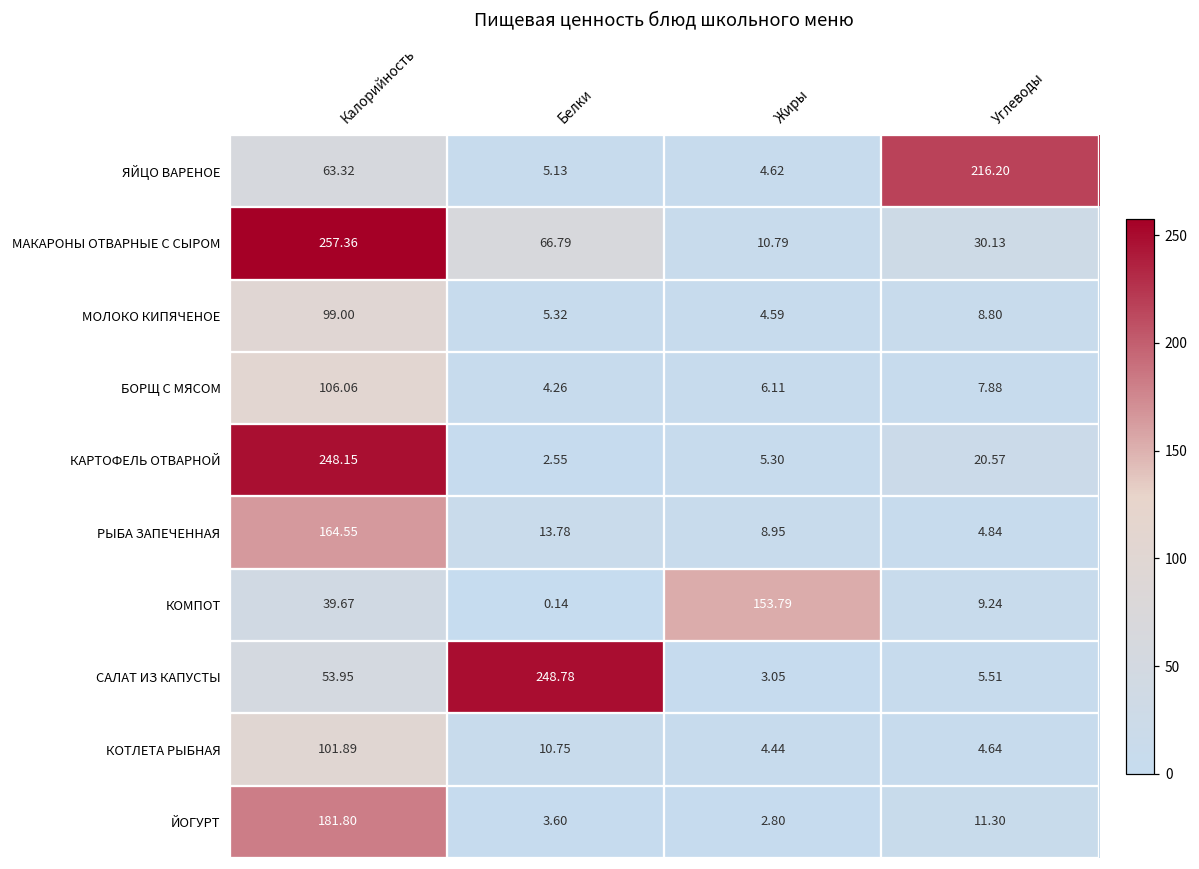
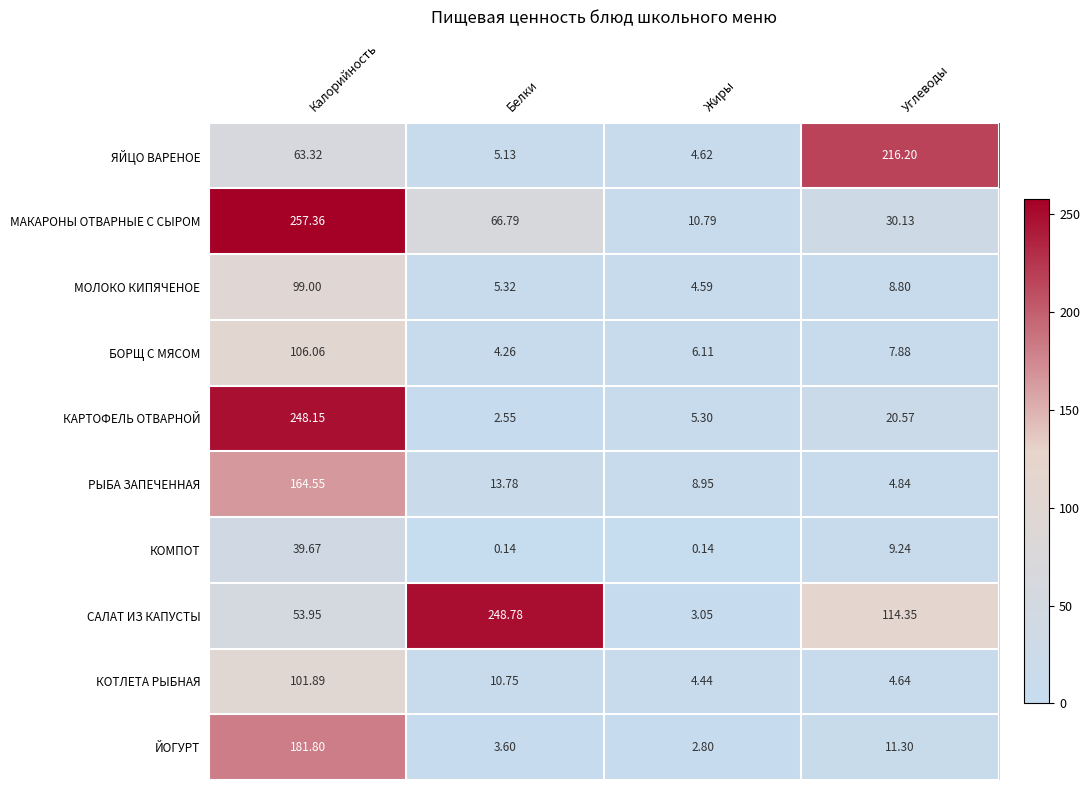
  {
    "ЯЙЦО ВАРЕНОЕ": {
      "Калорийность": 63.32,
      "Белки": 5.13,
      "Жиры": 4.62,
      "Углеводы": 216.20
    },
    "МАКАРОНЫ ОТВАРНЫЕ С СЫРОМ": {
      "Калорийность": 257.36,
      "Белки": 66.79,
      "Жиры": 10.79,
      "Углеводы": 30.13
    },
    "МОЛОКО КИПЯЧЕНОЕ": {
      "Калорийность": 99.00,
      "Белки": 5.32,
      "Жиры": 4.59,
      "Углеводы": 8.80
    },
    "БОРЩ С МЯСОМ": {
      "Калорийность": 106.06,
      "Белки": 4.26,
      "Жиры": 6.11,
      "Углеводы": 7.88
    },
    "КАРТОФЕЛЬ ОТВАРНОЙ": {
      "Калорийность": 248.15,
      "Белки": 2.55,
      "Жиры": 5.30,
      "Углеводы": 20.57
    },
    "РЫБА ЗАПЕЧЕННАЯ": {
      "Калорийность": 164.55,
      "Белки": 13.78,
      "Жиры": 8.95,
      "Углеводы": 4.84
    },
    "КОМПОТ": {
      "Калорийность": 39.67,
      "Белки": 0.14,
-     "Жиры": 153.79,
+     "Жиры": 0.14,
      "Углеводы": 9.24
    },
    "САЛАТ ИЗ КАПУСТЫ": {
      "Калорийность": 53.95,
      "Белки": 248.78,
      "Жиры": 3.05,
-     "Углеводы": 5.51
+     "Углеводы": 114.35
    },
    "КОТЛЕТА РЫБНАЯ": {
      "Калорийность": 101.89,
      "Белки": 10.75,
      "Жиры": 4.44,
      "Углеводы": 4.64
    },
    "ЙОГУРТ": {
      "Калорийность": 181.80,
      "Белки": 3.60,
      "Жиры": 2.80,
      "Углеводы": 11.30
    }
  }
